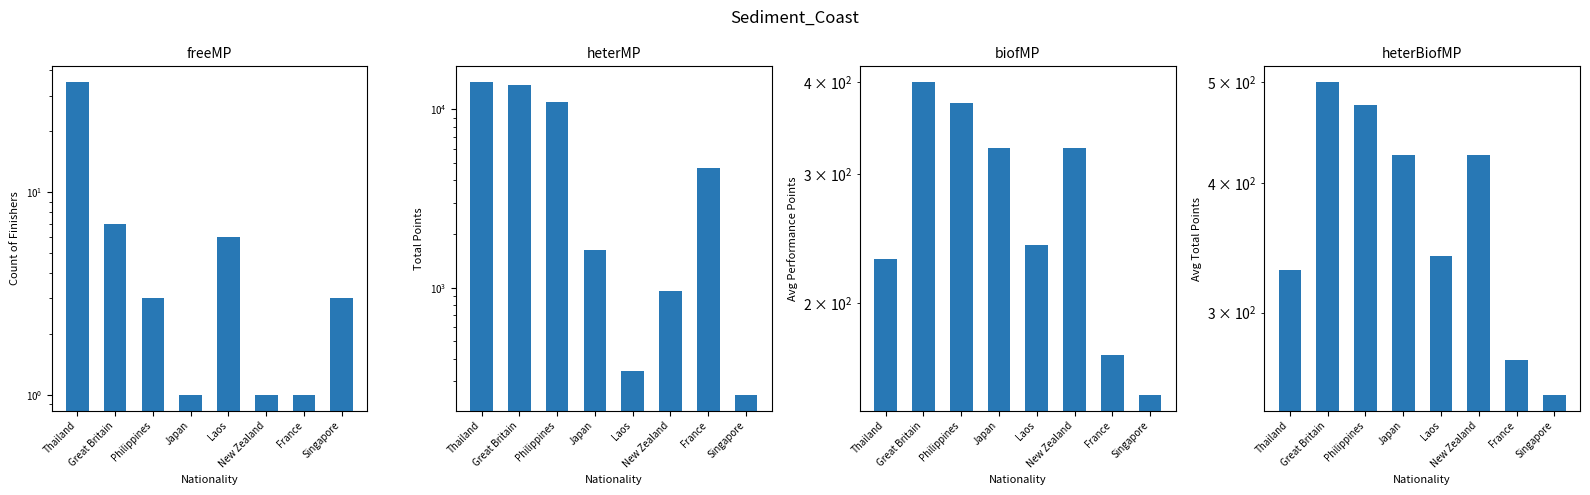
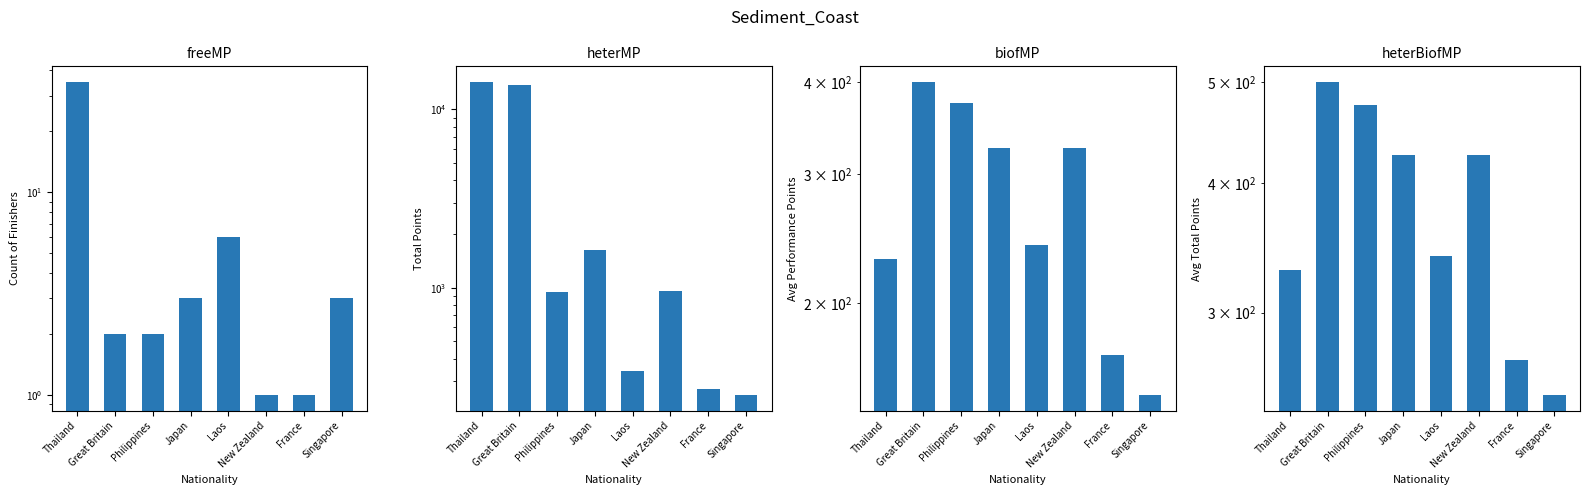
  {
    "freeMP": {
      "Thailand": 35,
-     "Great Britain": 7,
-     "Philippines": 3,
-     "Japan": 1,
+     "Great Britain": 2,
+     "Philippines": 2,
+     "Japan": 3,
      "Laos": 6,
      "New Zealand": 1,
      "France": 1,
      "Singapore": 3
    },
    "heterMP": {
      "Thailand": 14000,
      "Great Britain": 14000,
-     "Philippines": 11000,
+     "Philippines": 1000,
      "Japan": 1600,
      "Laos": 340,
      "New Zealand": 1000,
-     "France": 4700,
+     "France": 270,
      "Singapore": 250
    }
  }
